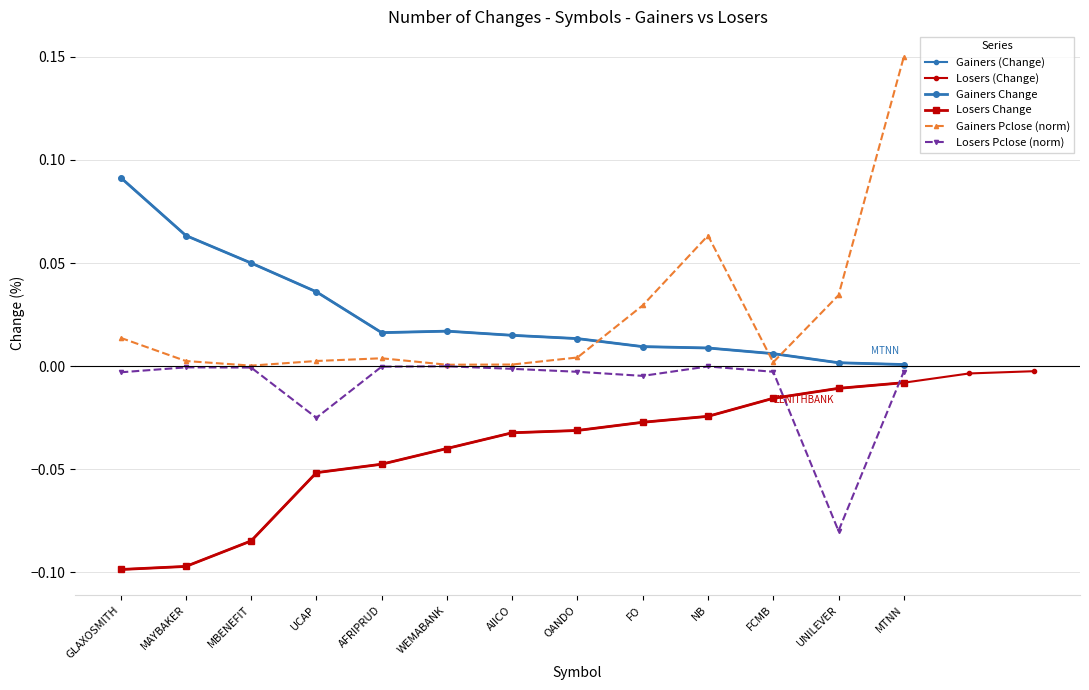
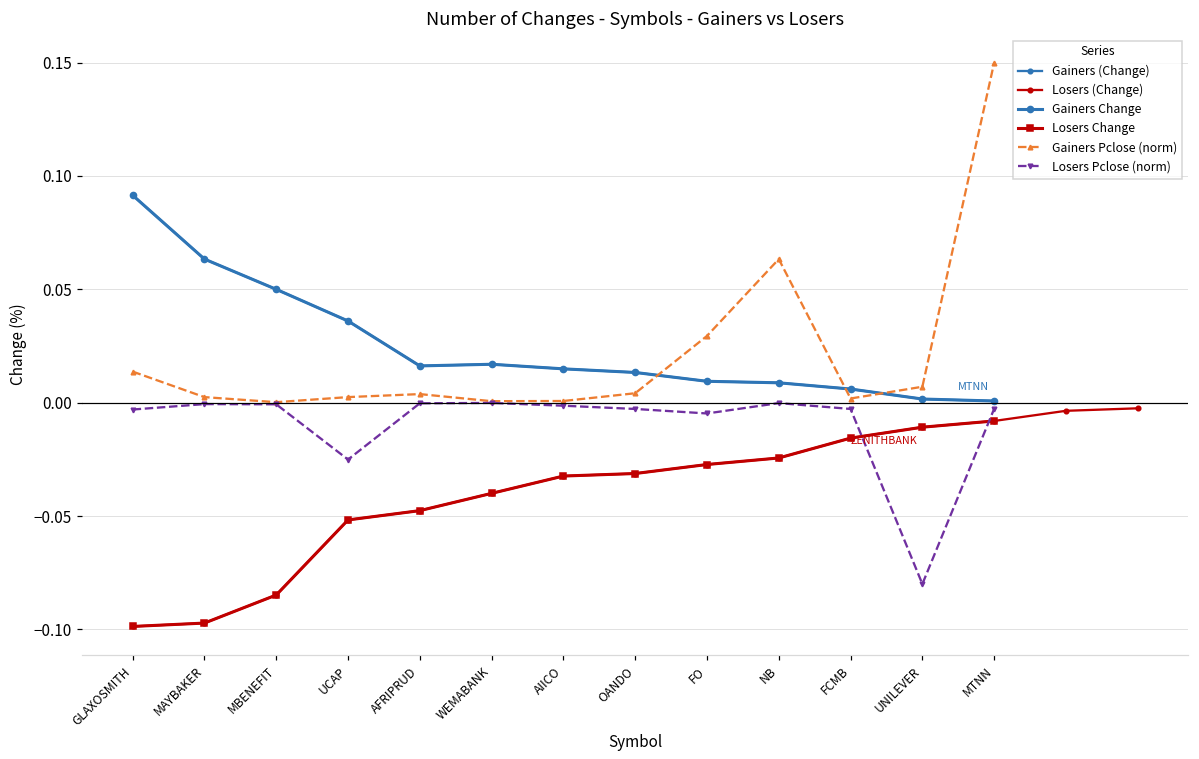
  {
    "Gainers Change": {
      "GLAXOSMITH": 0.092,
      "MAYBAKER": 0.063,
      "MBENEFIT": 0.050,
      "UCAP": 0.036,
      "AFRIPRUD": 0.016,
      "WEMABANK": 0.017,
      "AIICO": 0.015,
      "OANDO": 0.013,
      "FO": 0.009,
      "NB": 0.009,
      "FCMB": 0.006,
      "UNILEVER": 0.002,
      "MTNN": 0.001
    },
    "Gainers Pclose (norm)": {
      "GLAXOSMITH": 0.014,
      "MAYBAKER": 0.002,
      "UCAP": 0.002,
      "AFRIPRUD": 0.004,
      "AIICO": 0.001,
      "OANDO": 0.004,
      "FO": 0.029,
      "NB": 0.063,
      "FCMB": 0.002,
-     "UNILEVER": 0.034,
+     "UNILEVER": 0.007,
      "MTNN": 0.150
    },
    "Losers Pclose (norm)": {
      "GLAXOSMITH": -0.003,
      "MAYBAKER": -0.001,
      "UCAP": -0.025,
      "AFRIPRUD": 0.000,
      "AIICO": -0.001,
      "OANDO": -0.003,
      "FO": -0.005,
      "NB": 0.000,
      "FCMB": -0.003,
      "UNILEVER": -0.080,
      "MTNN": -0.003
    }
  }
